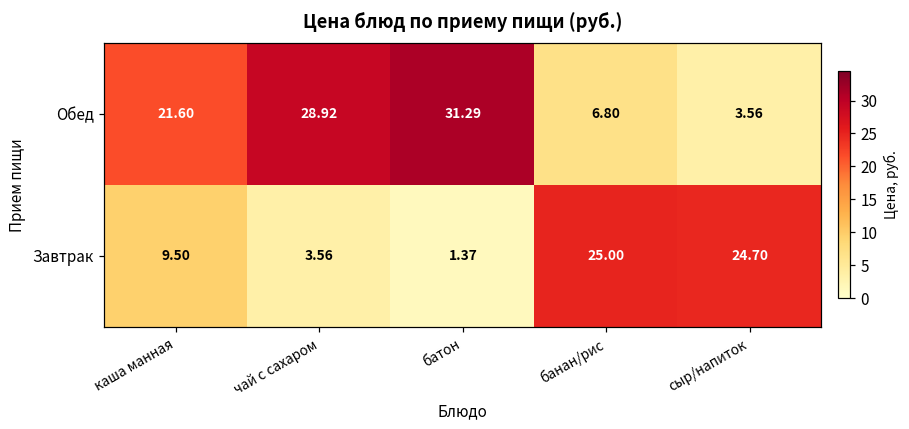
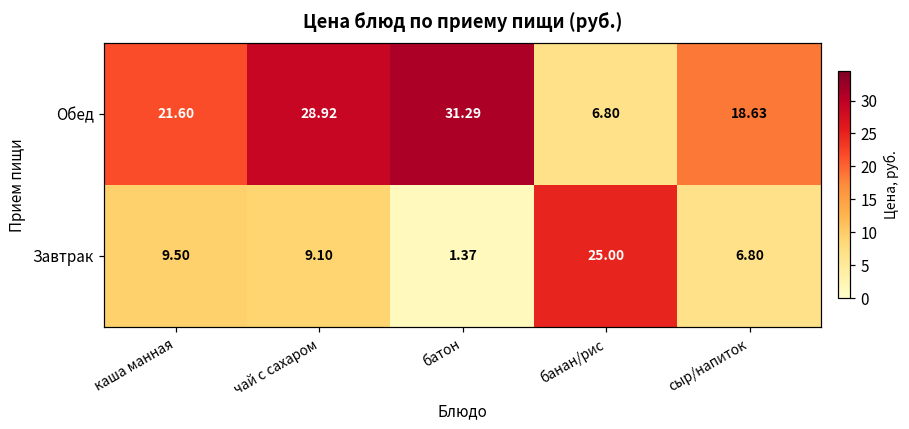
  {
    "Обед": {
      "каша манная": 21.60,
      "чай с сахаром": 28.92,
      "батон": 31.29,
      "банан/рис": 6.80,
-     "сыр/напиток": 3.56
+     "сыр/напиток": 18.63
    },
    "Завтрак": {
      "каша манная": 9.50,
-     "чай с сахаром": 3.56,
+     "чай с сахаром": 9.10,
      "батон": 1.37,
      "банан/рис": 25.00,
-     "сыр/напиток": 24.70
+     "сыр/напиток": 6.80
    }
  }
